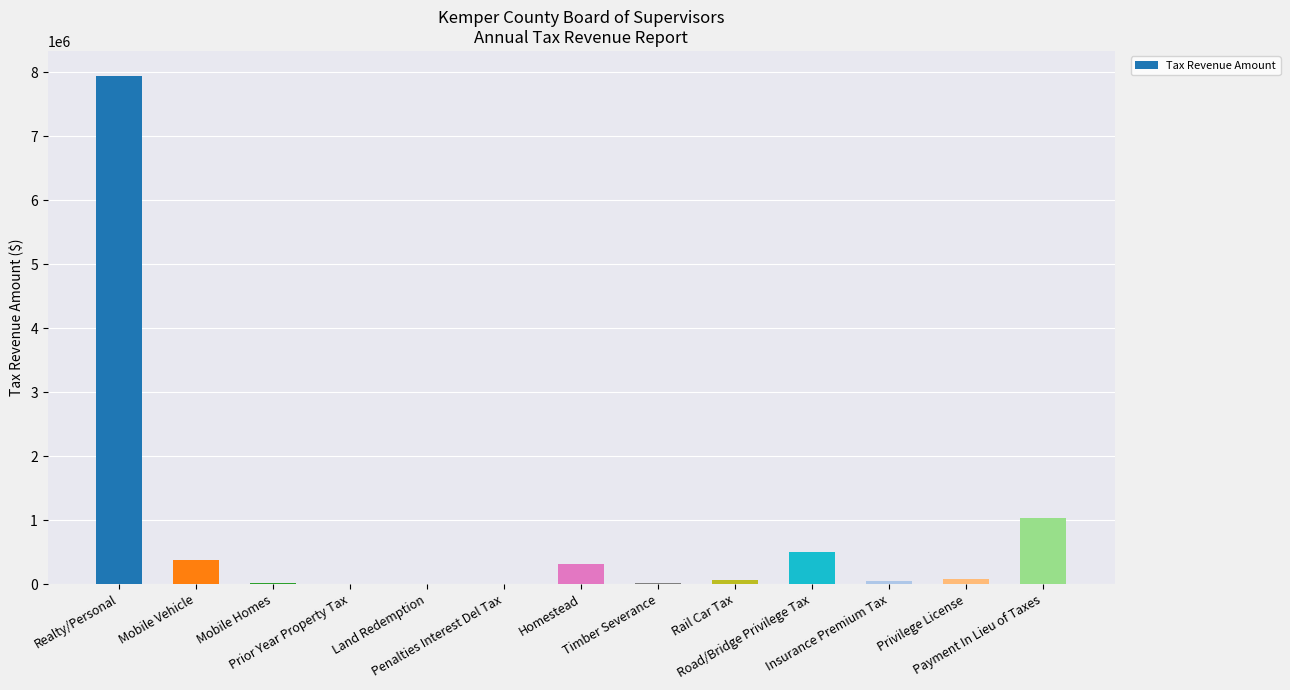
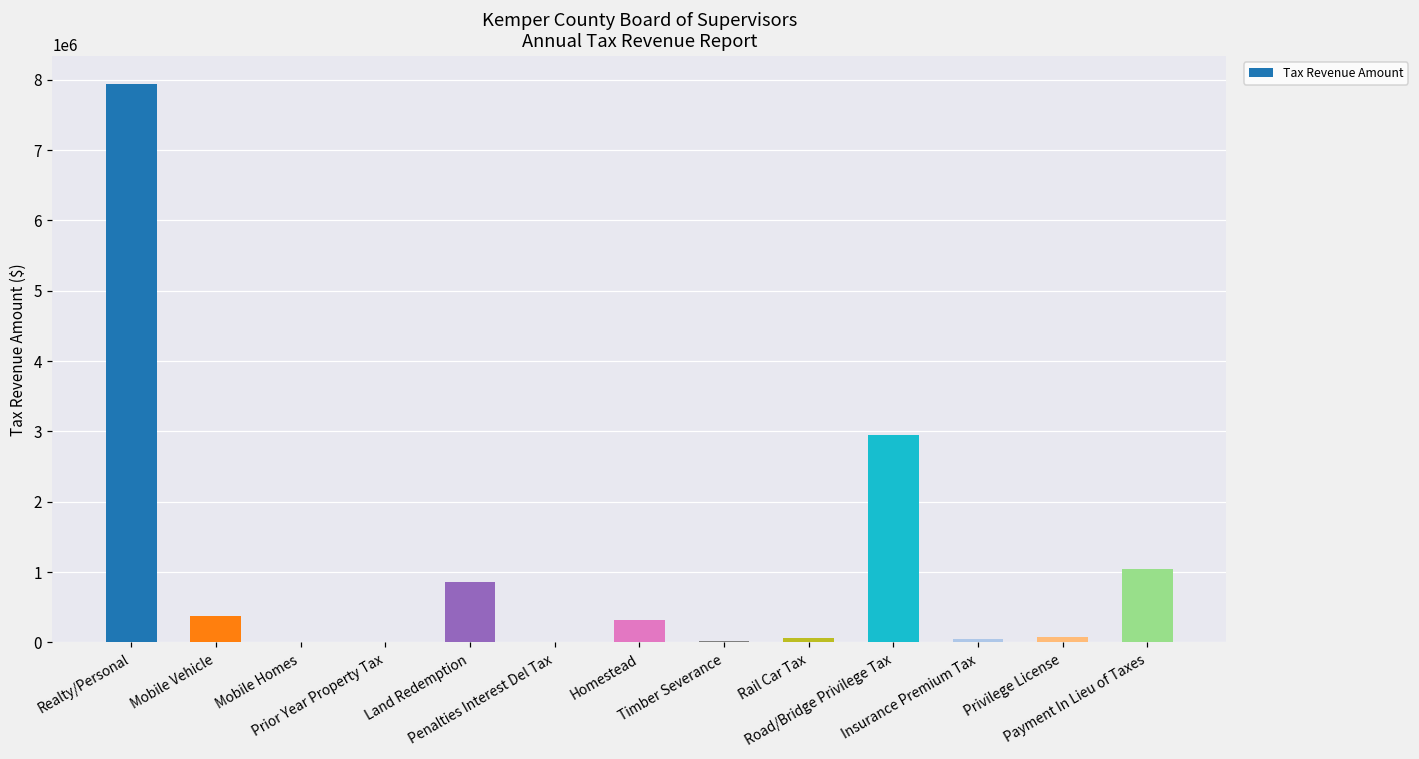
  {
    "Realty/Personal": 7900000,
    "Mobile Vehicle": 400000,
-   "Land Redemption": 0,
+   "Land Redemption": 900000,
    "Homestead": 300000,
    "Rail Car Tax": 100000,
-   "Road/Bridge Privilege Tax": 500000,
+   "Road/Bridge Privilege Tax": 2900000,
    "Insurance Premium Tax": 100000,
    "Privilege License": 100000,
    "Payment In Lieu of Taxes": 1000000
  }
